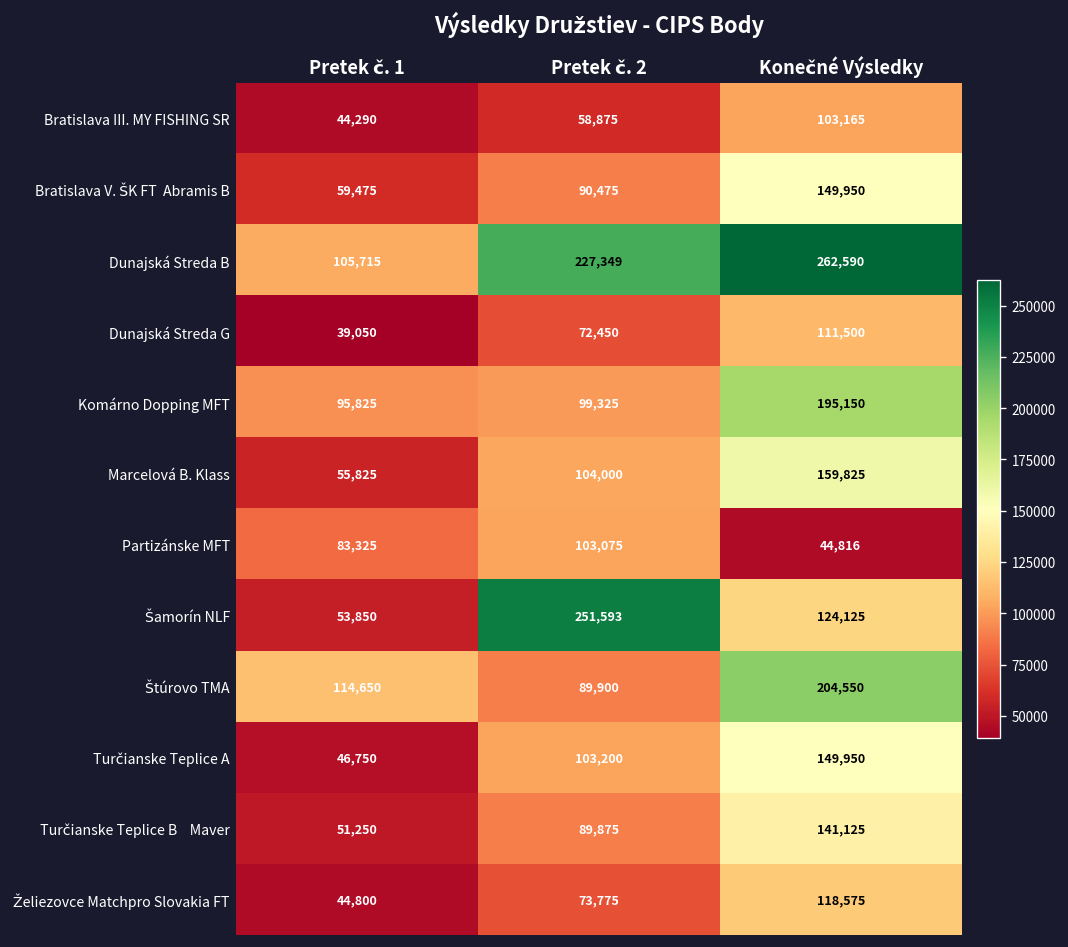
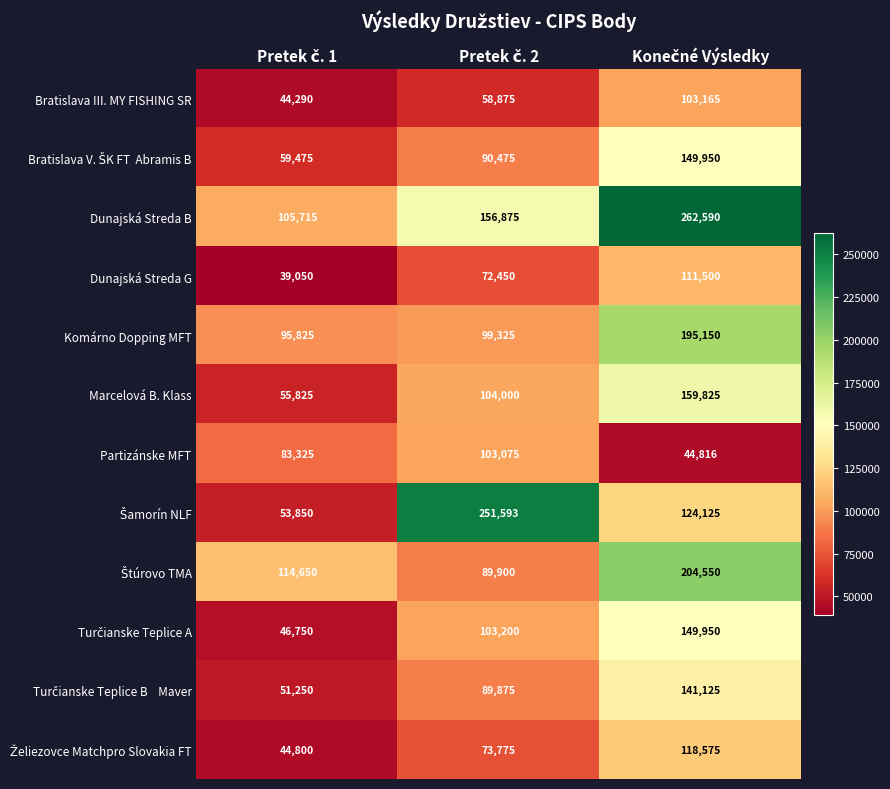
  {
    "Bratislava III. MY FISHING SR": {
      "Pretek č. 1": "44,290",
      "Pretek č. 2": "58,875",
      "Konečné Výsledky": "103,165"
    },
    "Bratislava V. ŠK FT Abramis B": {
      "Pretek č. 1": "59,475",
      "Pretek č. 2": "90,475",
      "Konečné Výsledky": "149,950"
    },
    "Dunajská Streda B": {
      "Pretek č. 1": "105,715",
-     "Pretek č. 2": "227,349",
+     "Pretek č. 2": "156,875",
      "Konečné Výsledky": "262,590"
    },
    "Dunajská Streda G": {
      "Pretek č. 1": "39,050",
      "Pretek č. 2": "72,450",
      "Konečné Výsledky": "111,500"
    },
    "Komárno Dopping MFT": {
      "Pretek č. 1": "95,825",
      "Pretek č. 2": "99,325",
      "Konečné Výsledky": "195,150"
    },
    "Marcelová B. Klass": {
      "Pretek č. 1": "55,825",
      "Pretek č. 2": "104,000",
      "Konečné Výsledky": "159,825"
    },
    "Partizánske MFT": {
      "Pretek č. 1": "83,325",
      "Pretek č. 2": "103,075",
      "Konečné Výsledky": "44,816"
    },
    "Šamorín NLF": {
      "Pretek č. 1": "53,850",
      "Pretek č. 2": "251,593",
      "Konečné Výsledky": "124,125"
    },
    "Štúrovo TMA": {
      "Pretek č. 1": "114,650",
      "Pretek č. 2": "89,900",
      "Konečné Výsledky": "204,550"
    },
    "Turčianske Teplice A": {
      "Pretek č. 1": "46,750",
      "Pretek č. 2": "103,200",
      "Konečné Výsledky": "149,950"
    },
    "Turčianske Teplice B Maver": {
      "Pretek č. 1": "51,250",
      "Pretek č. 2": "89,875",
      "Konečné Výsledky": "141,125"
    },
    "Želiezovce Matchpro Slovakia FT": {
      "Pretek č. 1": "44,800",
      "Pretek č. 2": "73,775",
      "Konečné Výsledky": "118,575"
    }
  }
